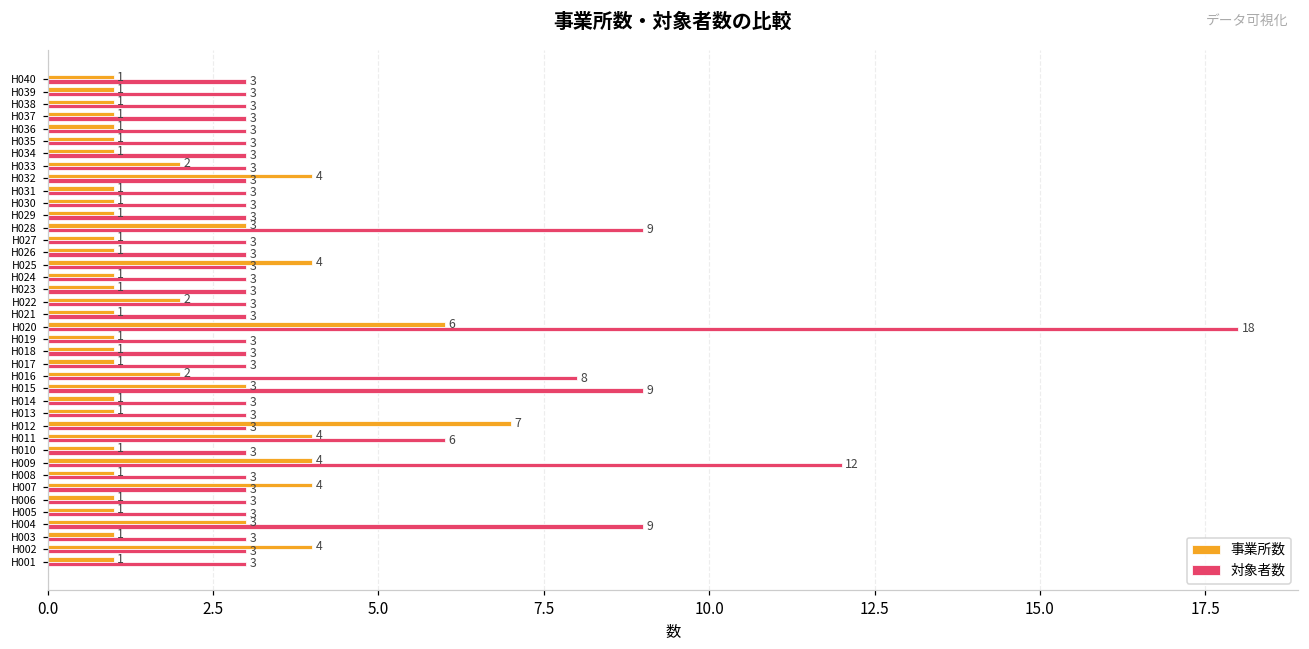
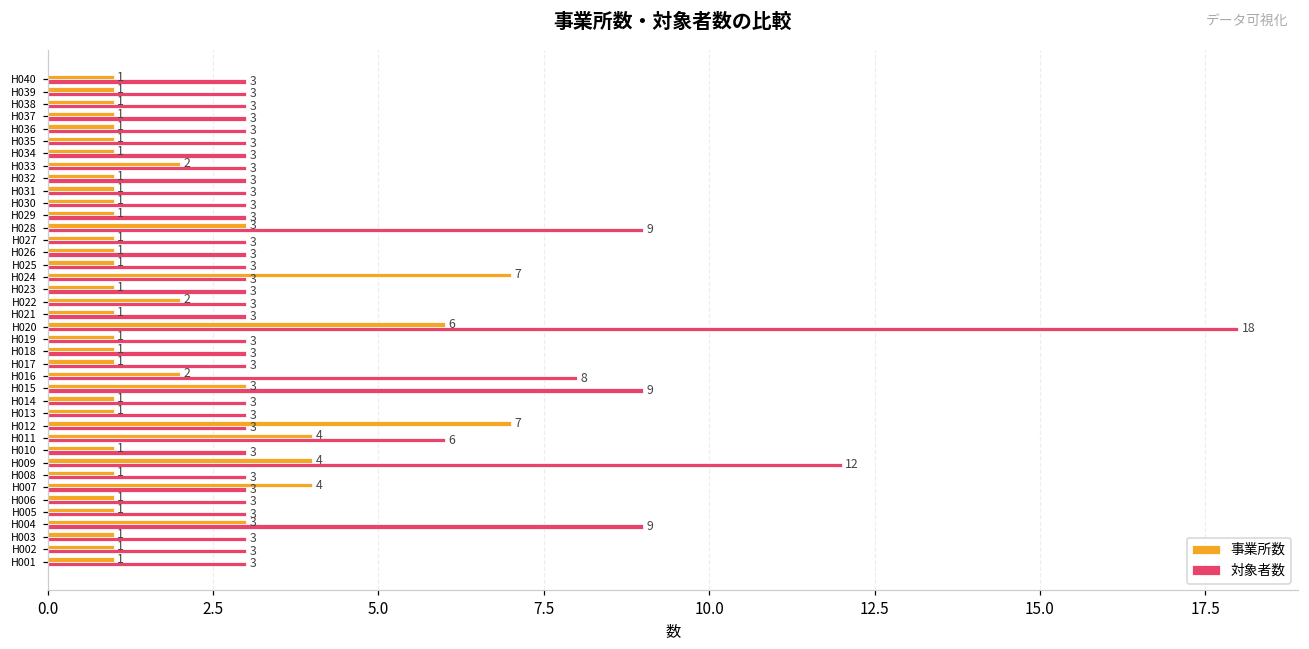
  {
    "事業所数": {
      "H040": 1,
      "H039": 1,
      "H038": 1,
      "H037": 1,
      "H036": 1,
      "H035": 1,
      "H034": 1,
      "H033": 2,
-     "H032": 4,
+     "H032": 1,
      "H031": 1,
      "H030": 1,
      "H029": 1,
      "H027": 1,
      "H026": 1,
-     "H025": 4,
-     "H024": 1,
+     "H025": 1,
+     "H024": 7,
      "H023": 1,
      "H022": 2,
      "H021": 1,
      "H020": 6,
      "H019": 1,
      "H018": 1,
      "H017": 1,
      "H016": 2,
      "H015": 3,
      "H014": 1,
      "H013": 1,
      "H012": 7,
      "H011": 4,
      "H010": 1,
      "H009": 4,
      "H008": 1,
      "H007": 4,
      "H006": 1,
      "H005": 1,
      "H003": 1,
-     "H002": 4,
+     "H002": 1,
      "H001": 1
    },
    "対象者数": {
      "H040": 3,
      "H039": 3,
      "H038": 3,
      "H037": 3,
      "H036": 3,
      "H035": 3,
      "H034": 3,
      "H033": 3,
      "H032": 3,
      "H031": 3,
      "H030": 3,
      "H028": 9,
      "H027": 3,
      "H026": 3,
      "H025": 3,
      "H024": 3,
      "H023": 3,
      "H022": 3,
      "H021": 3,
      "H020": 18,
      "H019": 3,
      "H018": 3,
      "H017": 3,
      "H016": 8,
      "H015": 9,
      "H014": 3,
      "H013": 3,
      "H012": 3,
      "H011": 6,
      "H010": 3,
      "H009": 12,
      "H008": 3,
      "H007": 3,
      "H006": 3,
      "H004": 9,
      "H003": 3,
      "H002": 3,
      "H001": 3
    }
  }
